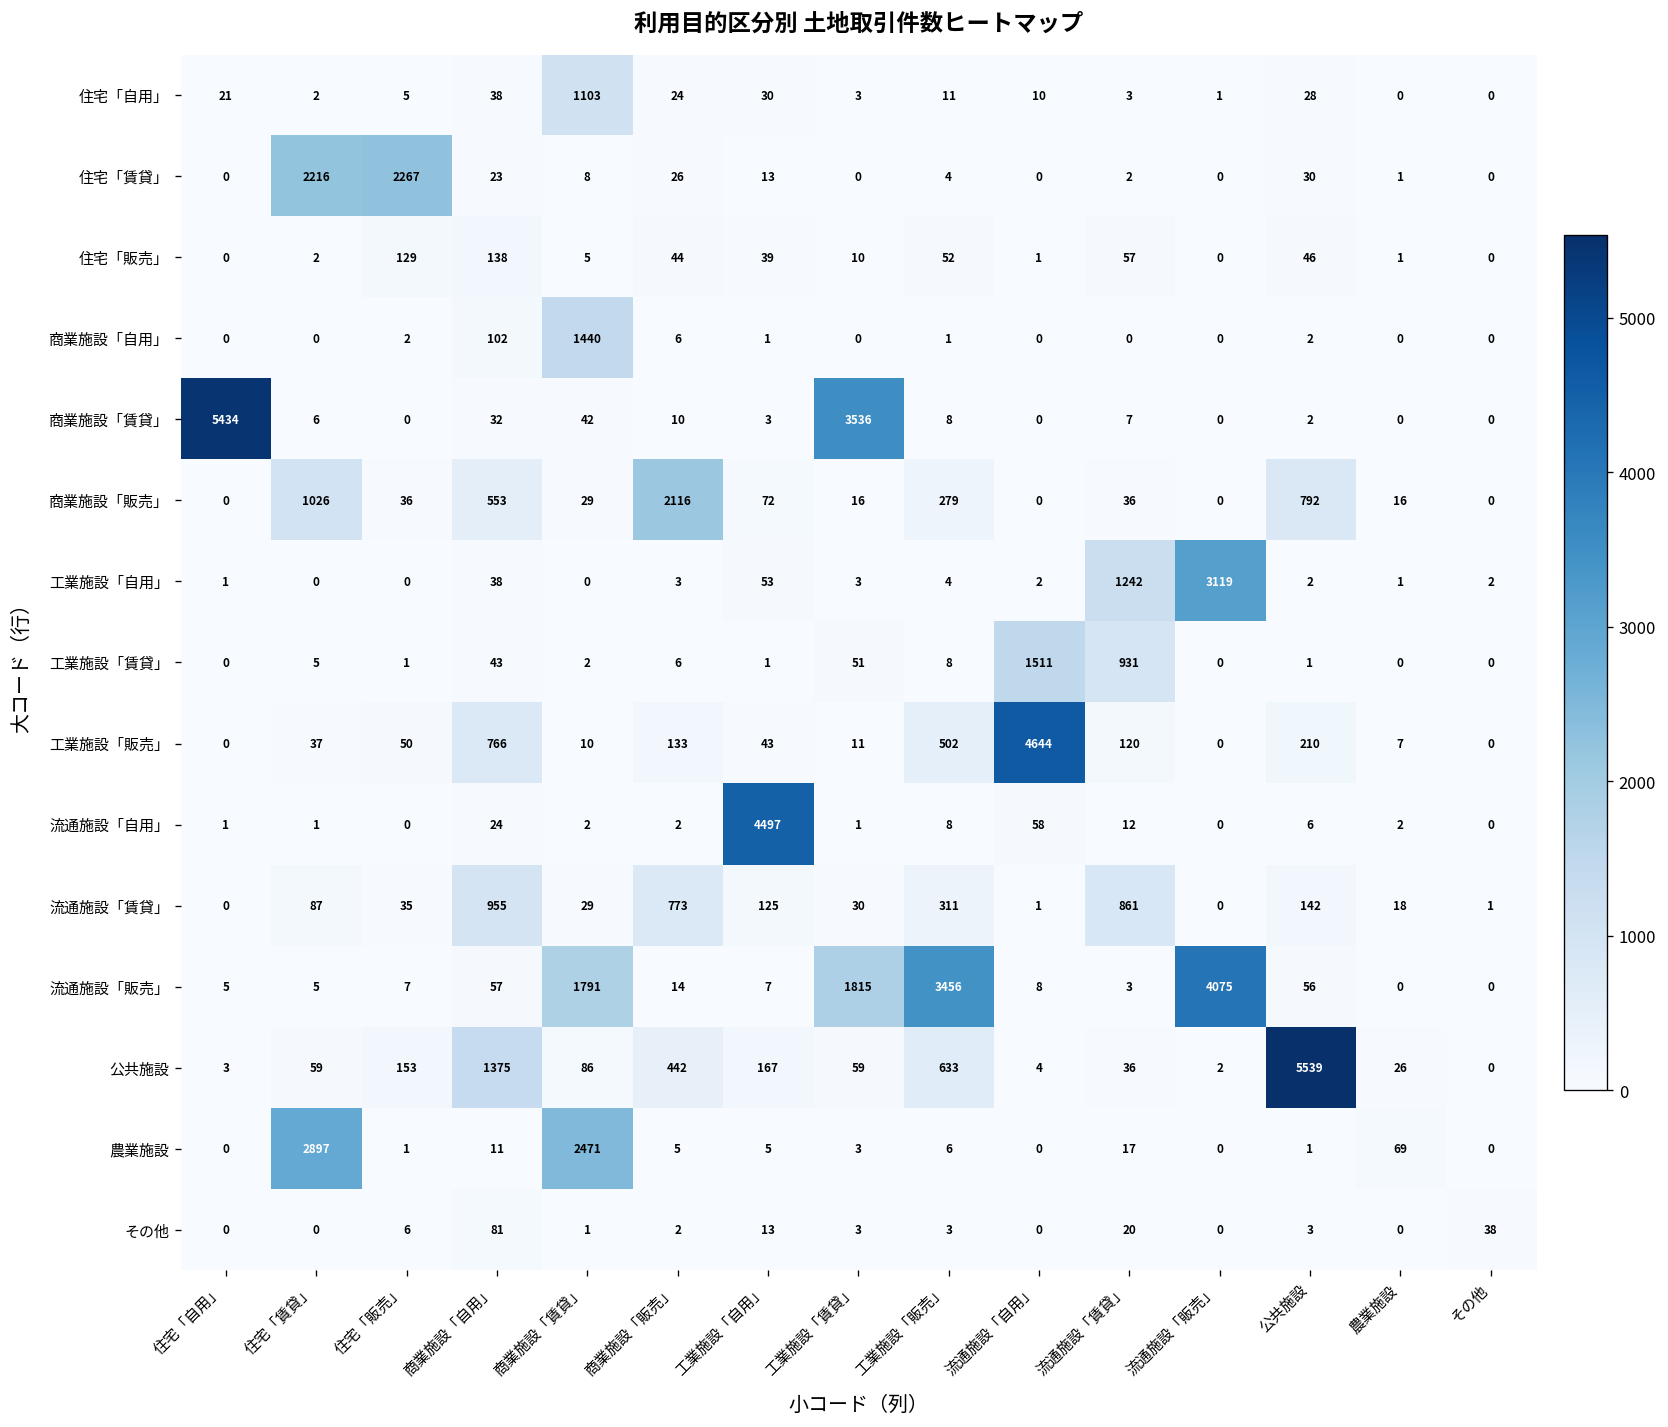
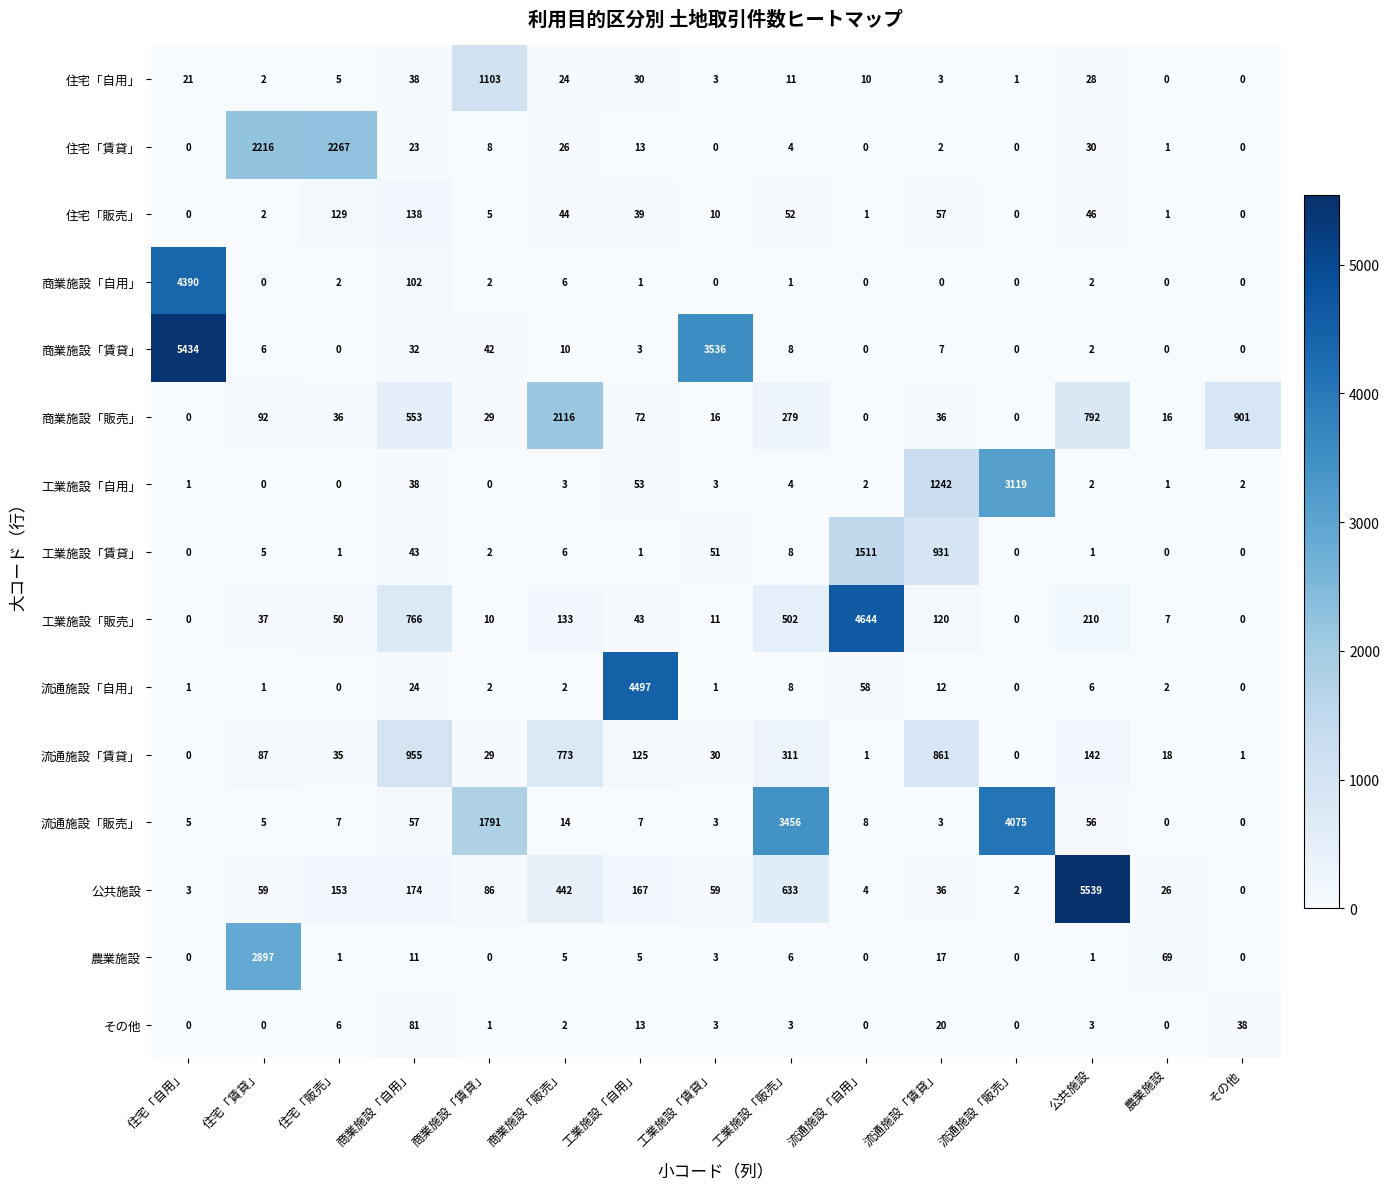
  {
    "商業施設「自用」": {
-     "住宅「自用」": 0,
+     "住宅「自用」": 4390,
      "住宅「賃貸」": 0,
      "住宅「販売」": 2,
      "商業施設「自用」": 102,
-     "商業施設「賃貸」": 1440,
+     "商業施設「賃貸」": 2,
      "商業施設「販売」": 6,
      "工業施設「自用」": 1,
      "工業施設「賃貸」": 0,
      "工業施設「販売」": 1,
      "流通施設「自用」": 0,
      "流通施設「賃貸」": 0,
      "流通施設「販売」": 0,
      "公共施設": 2,
      "農業施設": 0,
      "その他": 0
    },
    "商業施設「販売」": {
      "住宅「自用」": 0,
-     "住宅「賃貸」": 1026,
+     "住宅「賃貸」": 92,
      "住宅「販売」": 36,
      "商業施設「自用」": 553,
      "商業施設「賃貸」": 29,
      "商業施設「販売」": 2116,
      "工業施設「自用」": 72,
      "工業施設「賃貸」": 16,
      "工業施設「販売」": 279,
      "流通施設「自用」": 0,
      "流通施設「賃貸」": 36,
      "流通施設「販売」": 0,
      "公共施設": 792,
      "農業施設": 16,
-     "その他": 0
+     "その他": 901
    },
    "流通施設「販売」": {
      "住宅「自用」": 5,
      "住宅「賃貸」": 5,
      "住宅「販売」": 7,
      "商業施設「自用」": 57,
      "商業施設「賃貸」": 1791,
      "商業施設「販売」": 14,
      "工業施設「自用」": 7,
-     "工業施設「賃貸」": 1815,
+     "工業施設「賃貸」": 3,
      "工業施設「販売」": 3456,
      "流通施設「自用」": 8,
      "流通施設「賃貸」": 3,
      "流通施設「販売」": 4075,
      "公共施設": 56,
      "農業施設": 0,
      "その他": 0
    },
    "公共施設": {
      "住宅「自用」": 3,
      "住宅「賃貸」": 59,
      "住宅「販売」": 153,
-     "商業施設「自用」": 1375,
+     "商業施設「自用」": 174,
      "商業施設「賃貸」": 86,
      "商業施設「販売」": 442,
      "工業施設「自用」": 167,
      "工業施設「賃貸」": 59,
      "工業施設「販売」": 633,
      "流通施設「自用」": 4,
      "流通施設「賃貸」": 36,
      "流通施設「販売」": 2,
      "公共施設": 5539,
      "農業施設": 26,
      "その他": 0
    },
    "農業施設": {
      "住宅「自用」": 0,
      "住宅「賃貸」": 2897,
      "住宅「販売」": 1,
      "商業施設「自用」": 11,
-     "商業施設「賃貸」": 2471,
+     "商業施設「賃貸」": 0,
      "商業施設「販売」": 5,
      "工業施設「自用」": 5,
      "工業施設「賃貸」": 3,
      "工業施設「販売」": 6,
      "流通施設「自用」": 0,
      "流通施設「賃貸」": 17,
      "流通施設「販売」": 0,
      "公共施設": 1,
      "農業施設": 69,
      "その他": 0
    }
  }
